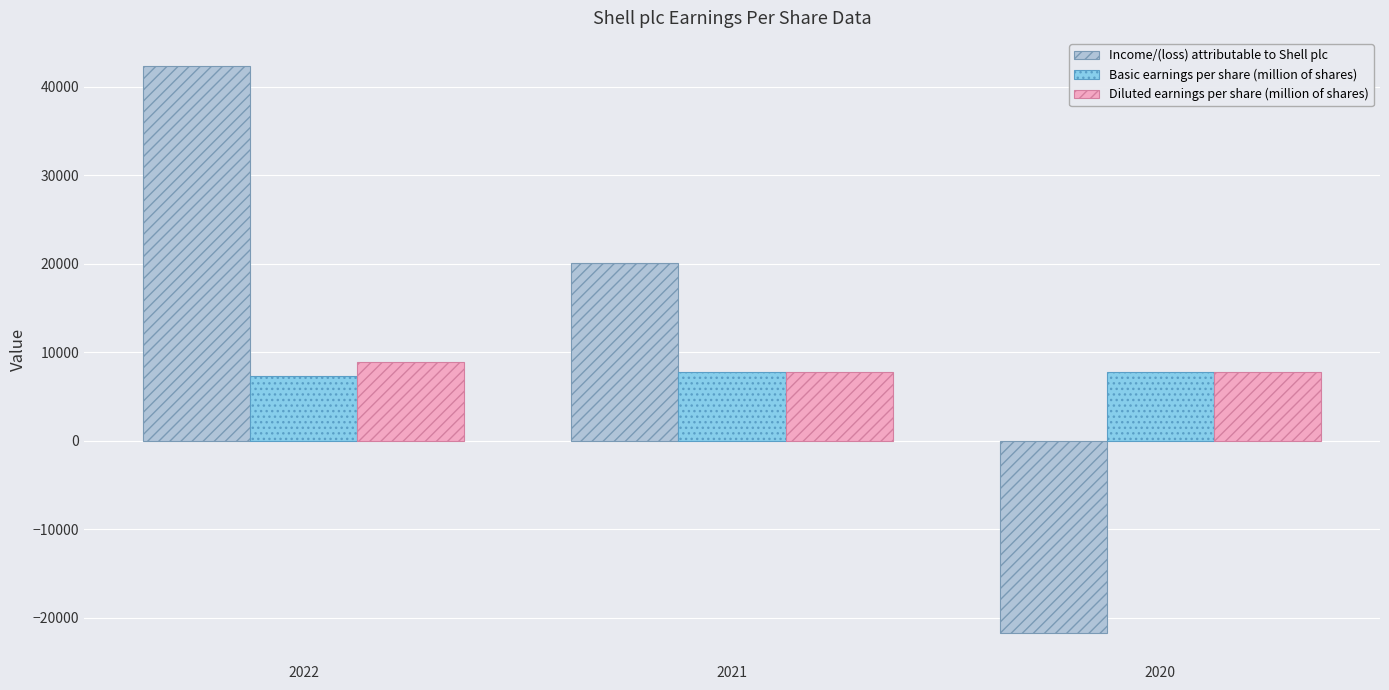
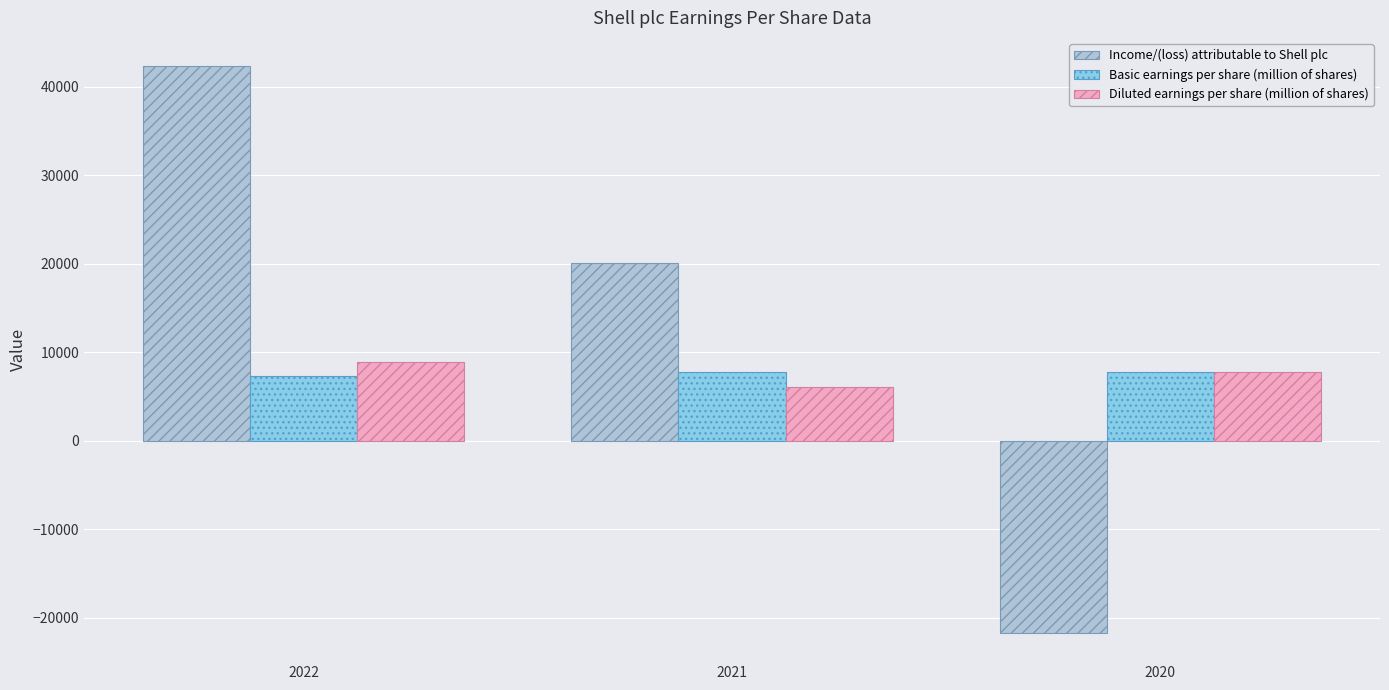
  {
    "Diluted earnings per share (million of shares)": {
      "2022": 9000,
-     "2021": 8000,
+     "2021": 6000,
      "2020": 8000
    }
  }
